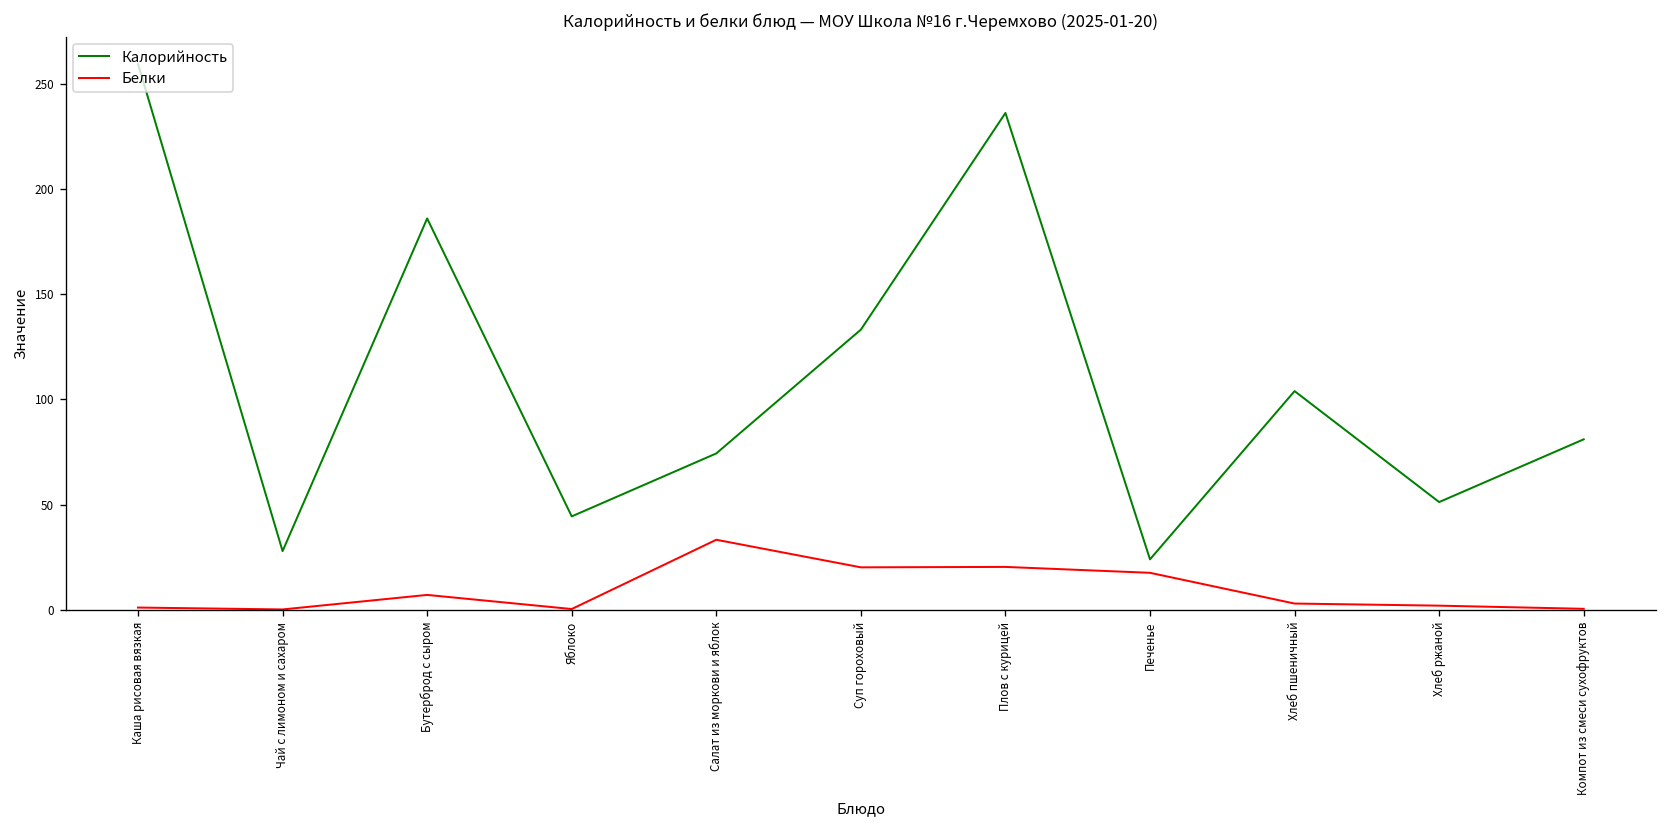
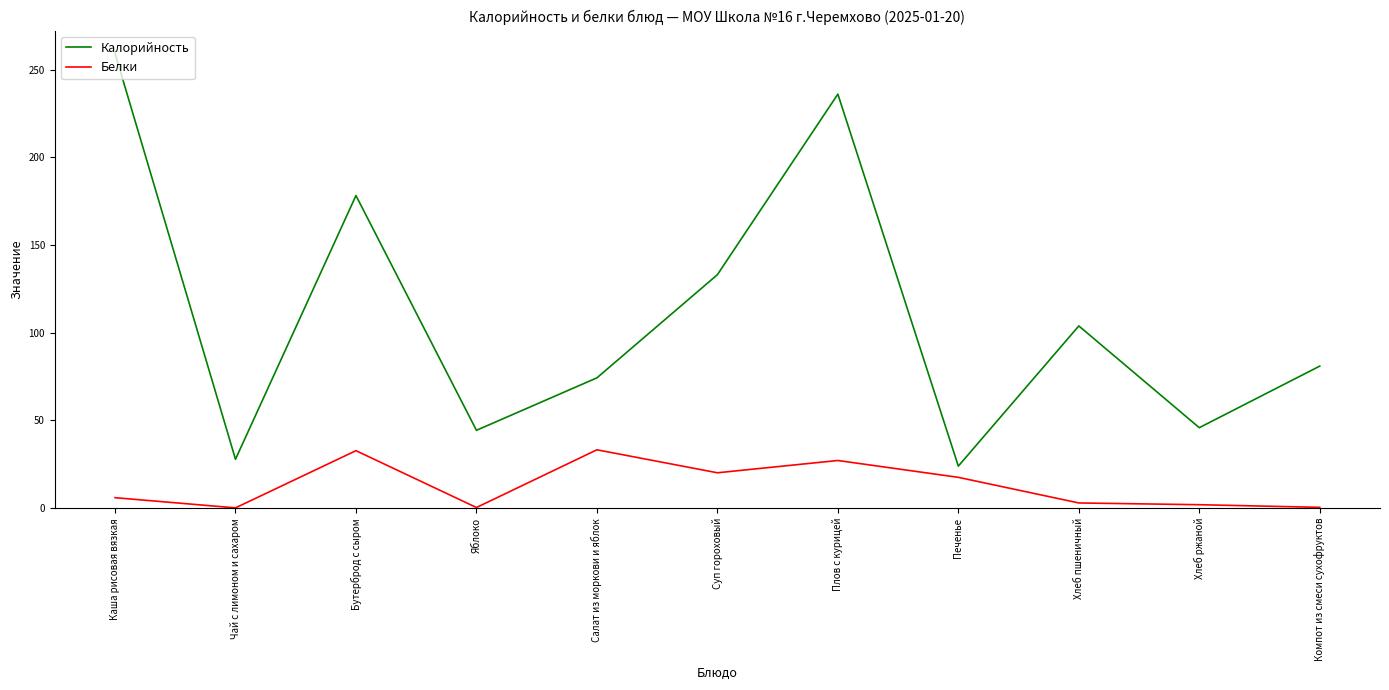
  {
    "Калорийность": {
      "Чай с лимоном и сахаром": 28,
-     "Бутерброд с сыром": 186,
+     "Бутерброд с сыром": 178,
      "Яблоко": 44,
      "Салат из моркови и яблок": 74,
      "Суп гороховый": 133,
      "Плов с курицей": 236,
      "Печенье": 24,
      "Хлеб пшеничный": 104,
-     "Хлеб ржаной": 51,
+     "Хлеб ржаной": 46,
      "Компот из смеси сухофруктов": 81
    },
    "Белки": {
-     "Каша рисовая вязкая": 1,
+     "Каша рисовая вязкая": 6,
      "Чай с лимоном и сахаром": 0,
-     "Бутерброд с сыром": 7,
+     "Бутерброд с сыром": 33,
      "Яблоко": 0,
      "Салат из моркови и яблок": 33,
      "Суп гороховый": 20,
-     "Плов с курицей": 20,
+     "Плов с курицей": 27,
      "Печенье": 18,
      "Хлеб пшеничный": 3,
      "Хлеб ржаной": 2,
      "Компот из смеси сухофруктов": 1
    }
  }
